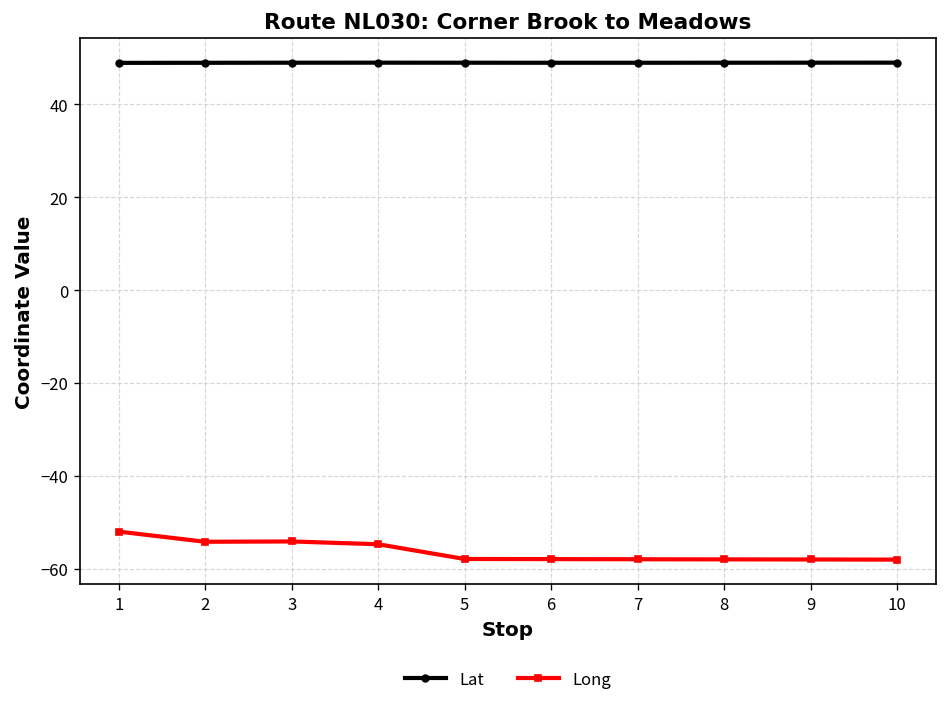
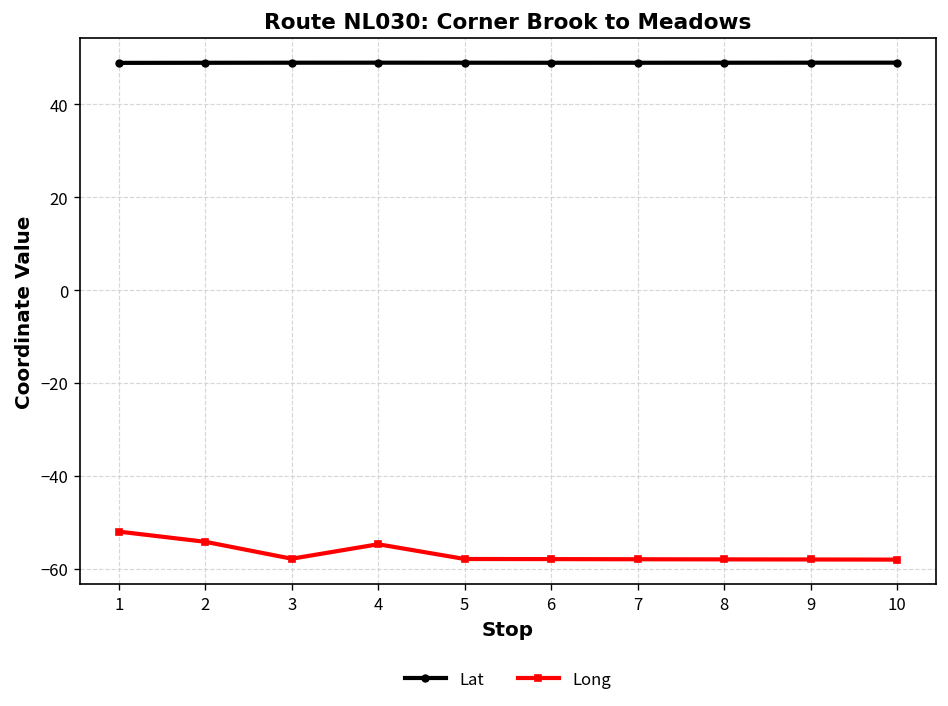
  {
    "Lat": {
      "1": 49,
      "2": 49,
      "3": 49,
      "4": 49,
      "5": 49,
      "6": 49,
      "7": 49,
      "8": 49,
      "9": 49,
      "10": 49
    },
    "Long": {
      "1": -52,
      "2": -54,
-     "3": -54,
+     "3": -58,
      "4": -55,
      "5": -58,
      "6": -58,
      "7": -58,
      "8": -58,
      "9": -58,
      "10": -58
    }
  }
